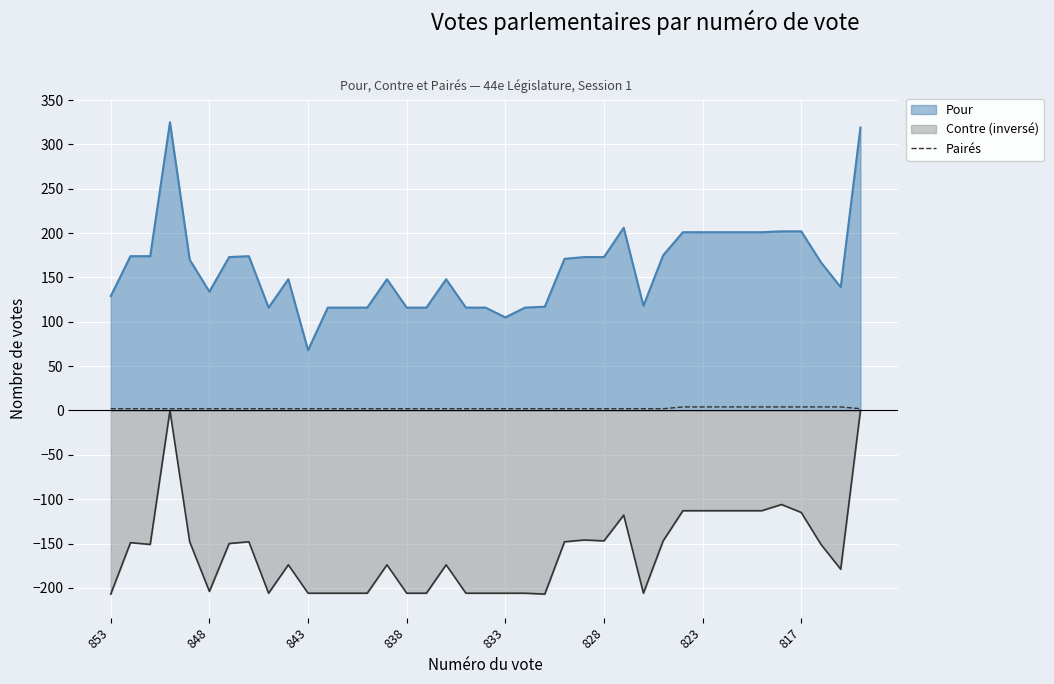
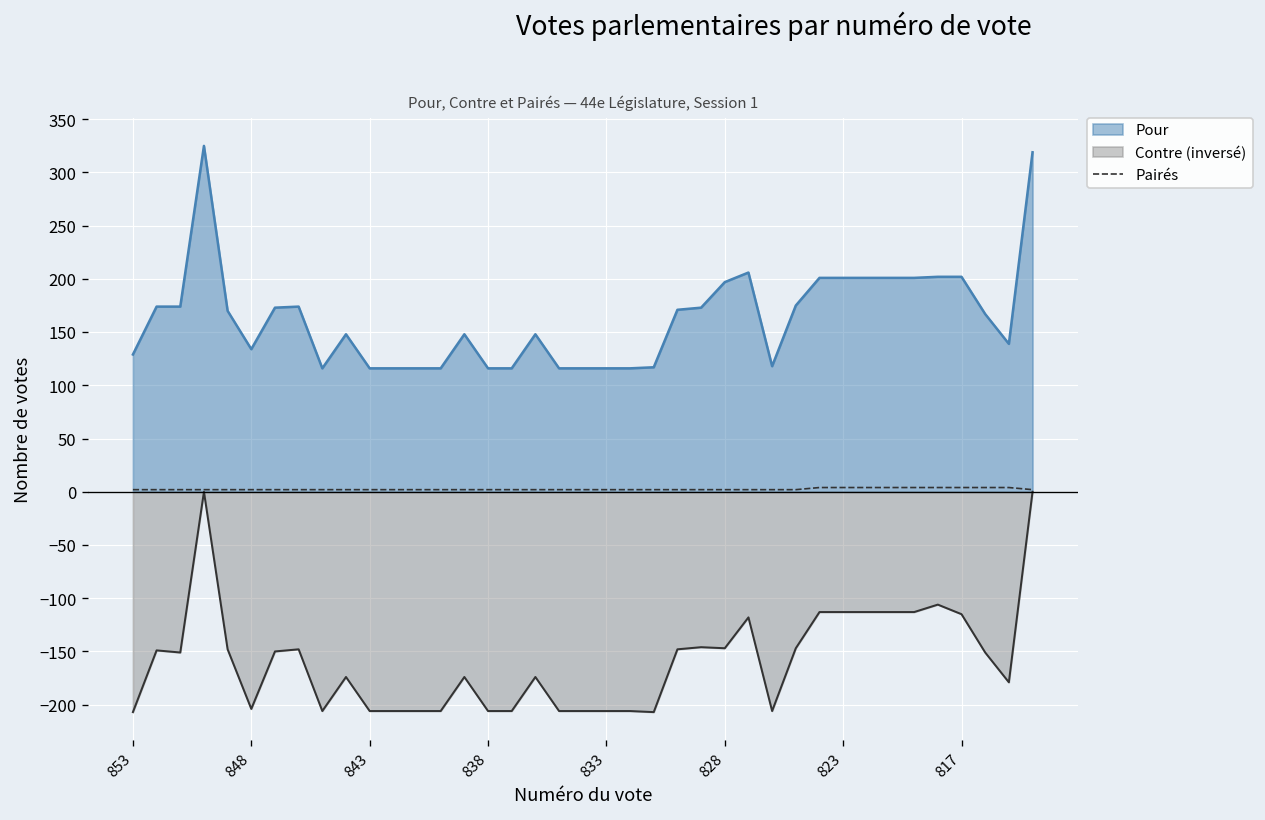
  {
    "Pour": {
      "853": 130,
      "848": 130,
-     "843": 70,
+     "843": 120,
      "838": 120,
-     "833": 110,
-     "828": 170,
+     "833": 120,
+     "828": 200,
      "823": 200,
      "817": 200
    }
  }
